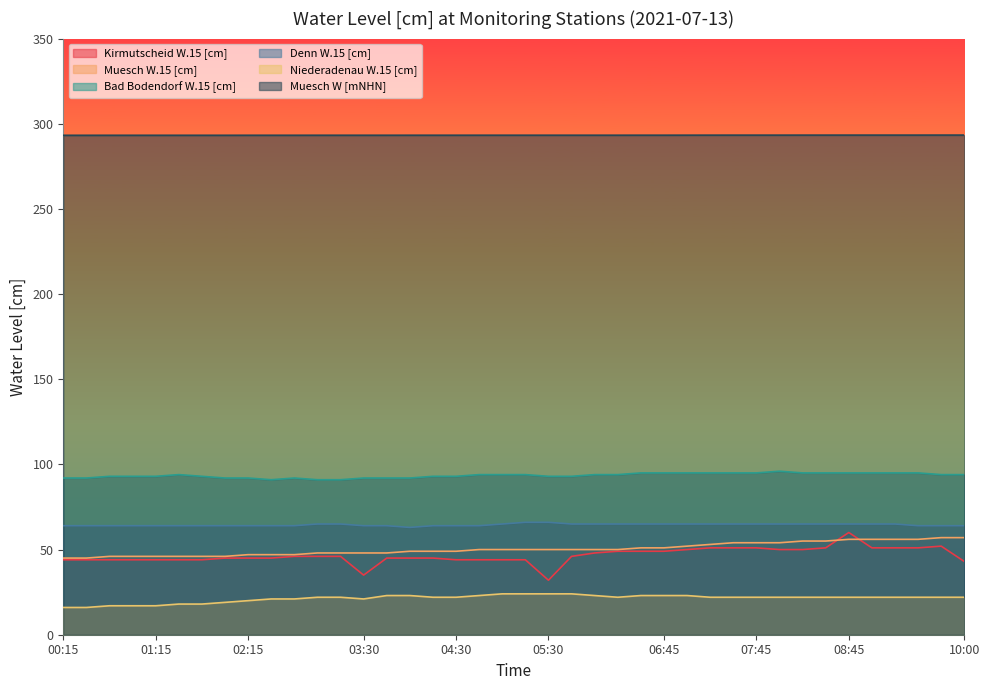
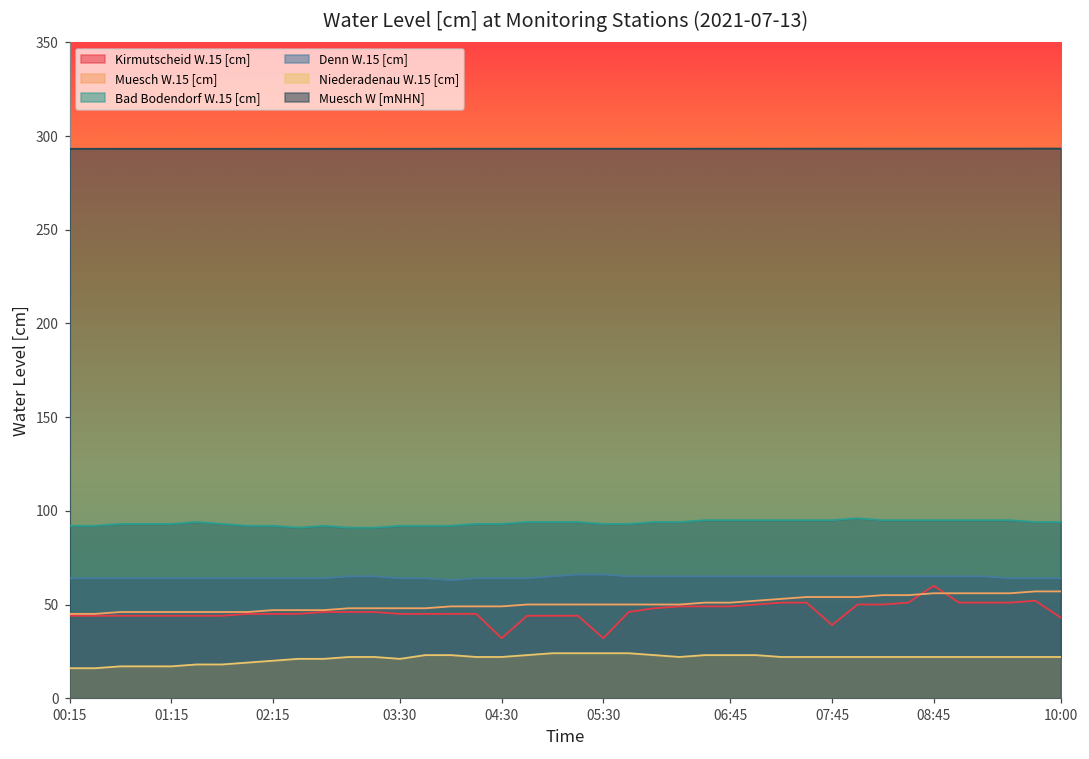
  {
    "Kirmutscheid W.15 [cm]": {
      "01:15": 44,
      "02:15": 45,
-     "03:30": 35,
-     "04:30": 44,
+     "03:30": 45,
+     "04:30": 32,
      "05:30": 32,
      "06:45": 49,
-     "07:45": 51,
+     "07:45": 39,
      "08:45": 60,
      "10:00": 43
    },
    "Muesch W [mNHN]": {
      "00:15": 293,
      "01:15": 293,
      "02:15": 293,
      "03:30": 293,
      "04:30": 293,
      "05:30": 293,
      "06:45": 293,
      "07:45": 293,
      "08:45": 293,
      "10:00": 293
    }
  }
